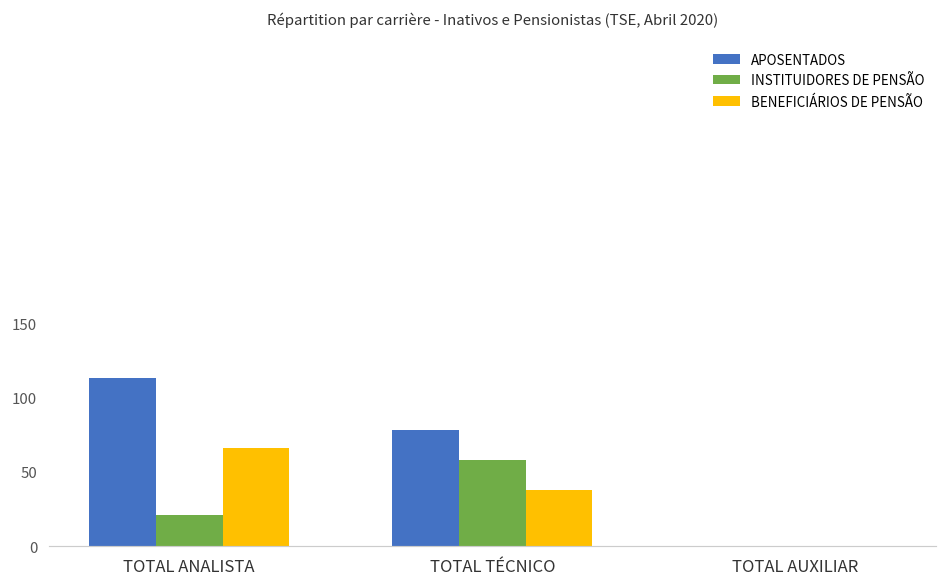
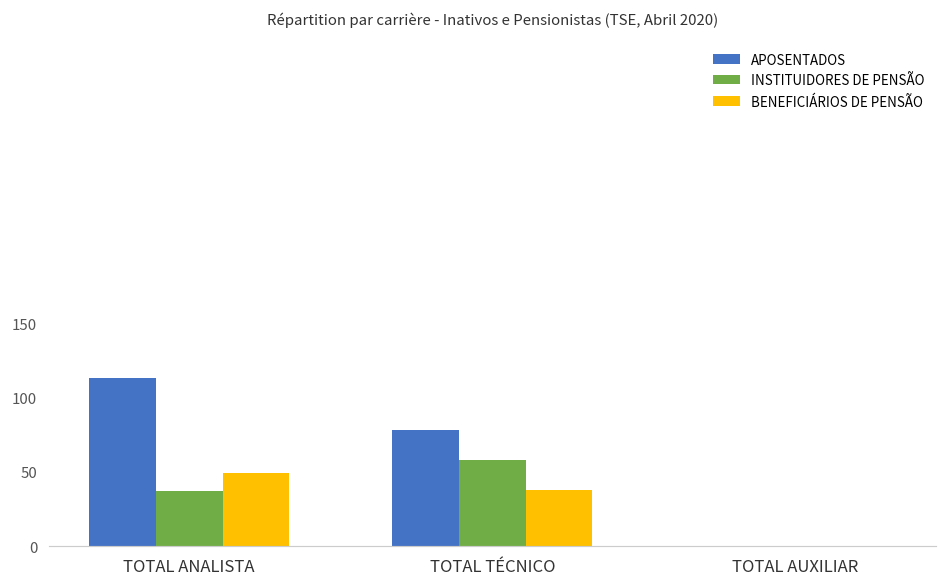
  {
    "APOSENTADOS": {
      "TOTAL ANALISTA": 113,
      "TOTAL TÉCNICO": 78,
      "TOTAL AUXILIAR": 0
    },
    "INSTITUIDORES DE PENSÃO": {
-     "TOTAL ANALISTA": 21,
+     "TOTAL ANALISTA": 37,
      "TOTAL TÉCNICO": 58,
      "TOTAL AUXILIAR": 0
    },
    "BENEFICIÁRIOS DE PENSÃO": {
-     "TOTAL ANALISTA": 66,
+     "TOTAL ANALISTA": 49,
      "TOTAL TÉCNICO": 38,
      "TOTAL AUXILIAR": 0
    }
  }
